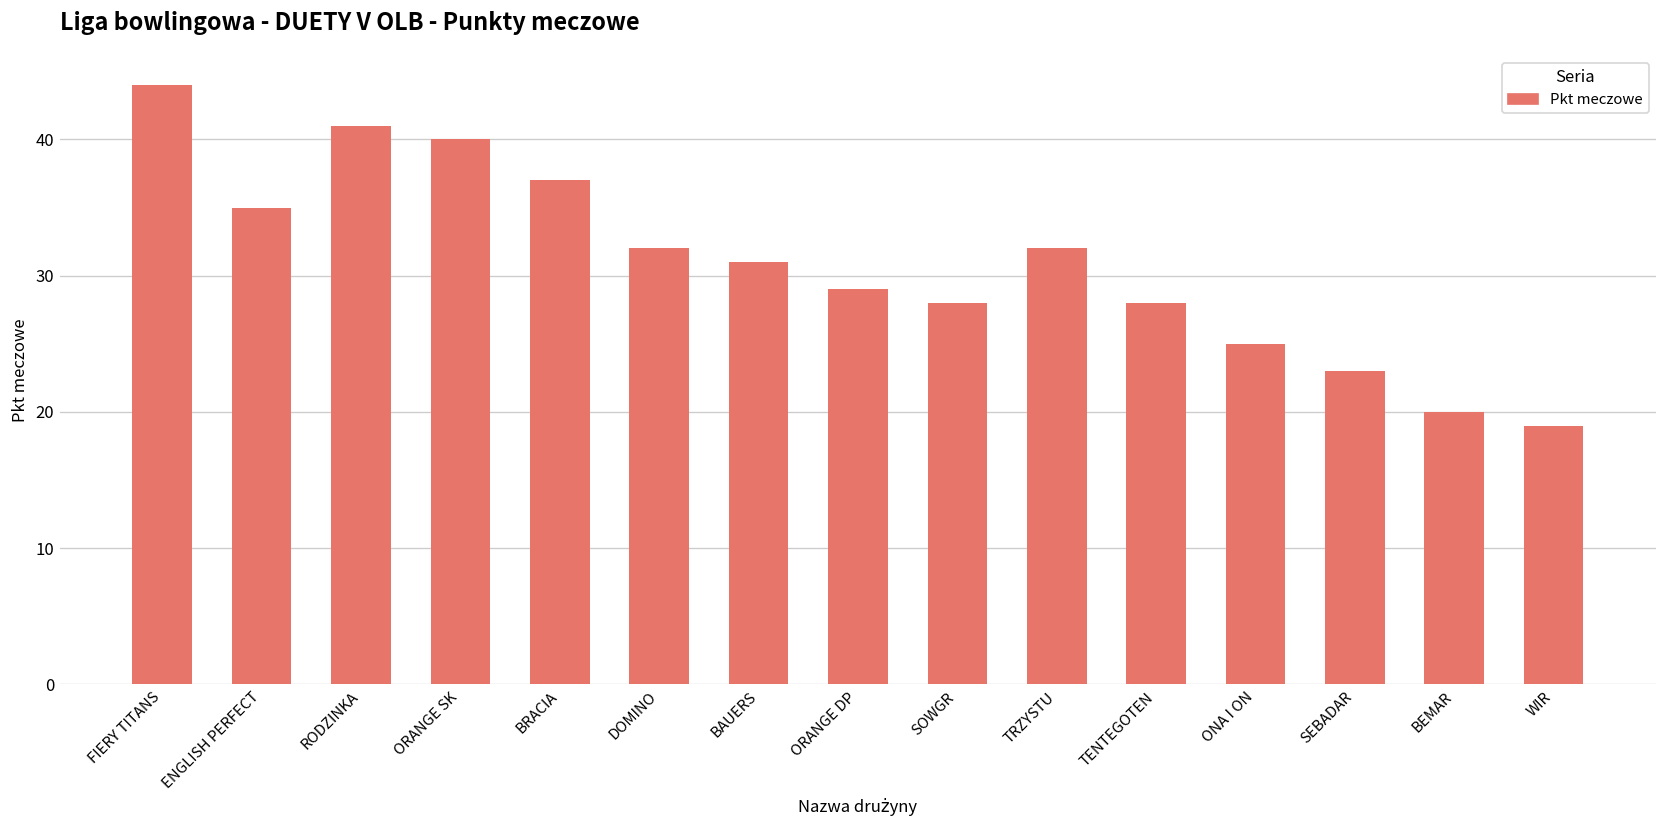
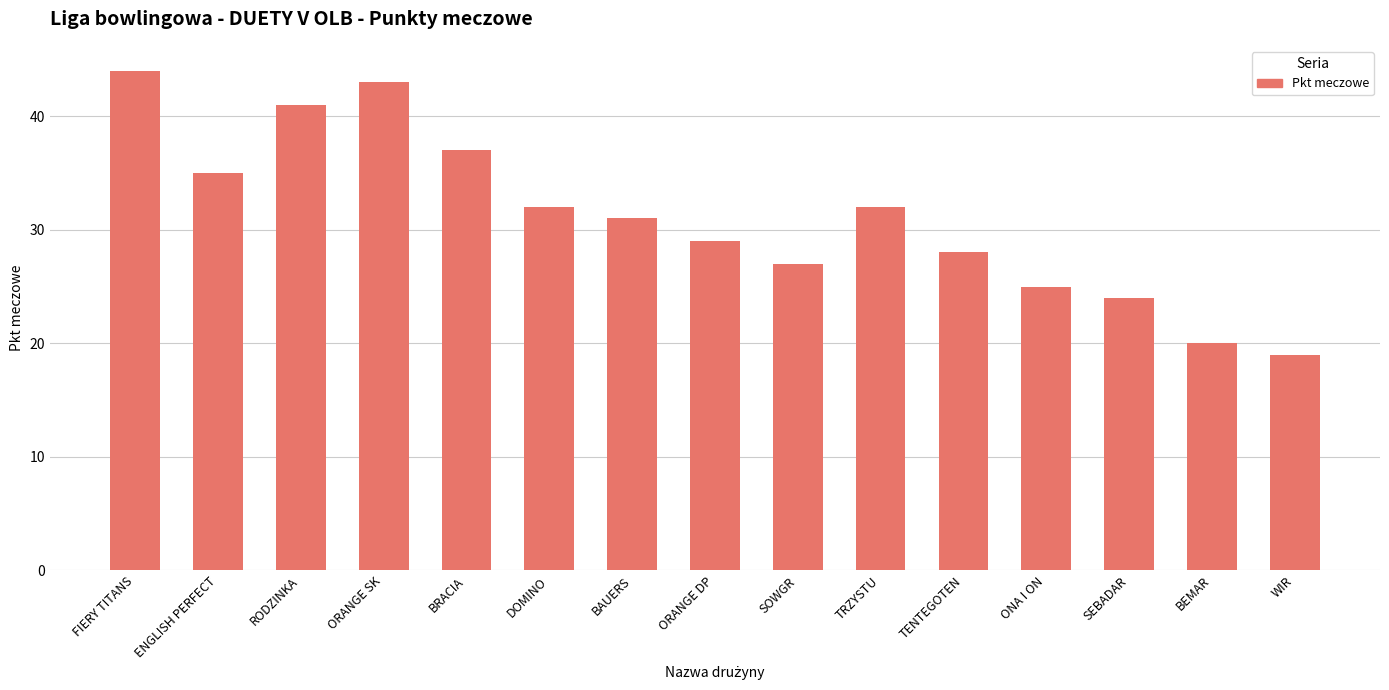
  {
    "FIERY TITANS": 44,
    "ENGLISH PERFECT": 35,
    "RODZINKA": 41,
-   "ORANGE SK": 40,
+   "ORANGE SK": 43,
    "BRACIA": 37,
    "DOMINO": 32,
    "BAUERS": 31,
    "ORANGE DP": 29,
-   "SOWGR": 28,
+   "SOWGR": 27,
    "TRZYSTU": 32,
    "TENTEGOTEN": 28,
    "ONA I ON": 25,
-   "SEBADAR": 23,
+   "SEBADAR": 24,
    "BEMAR": 20,
    "WIR": 19
  }
